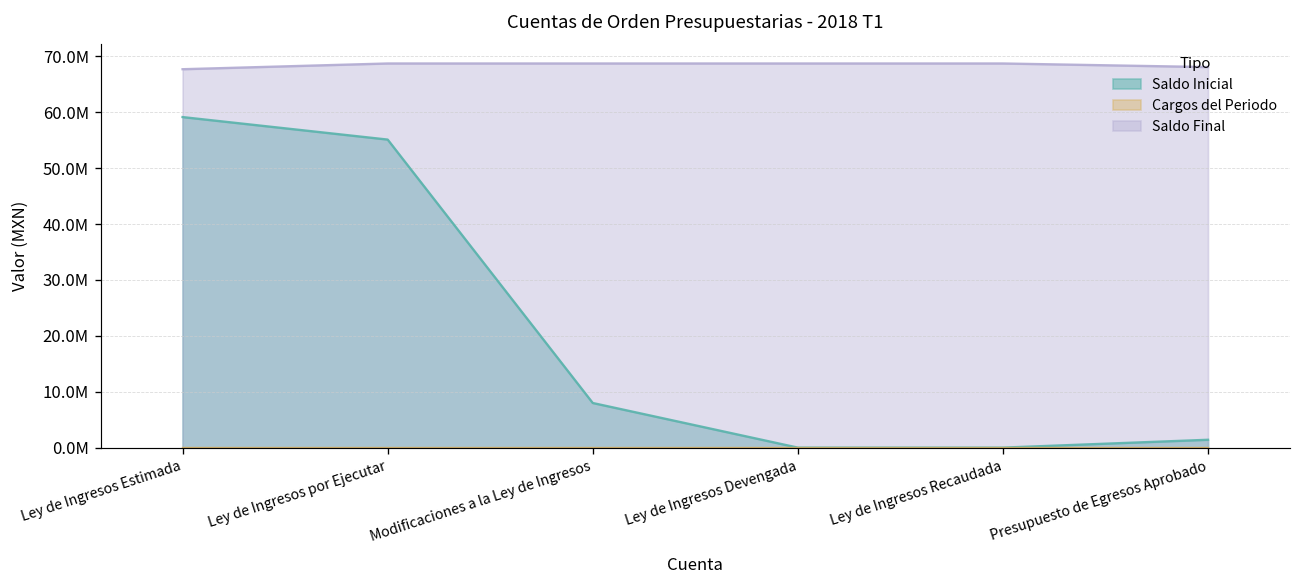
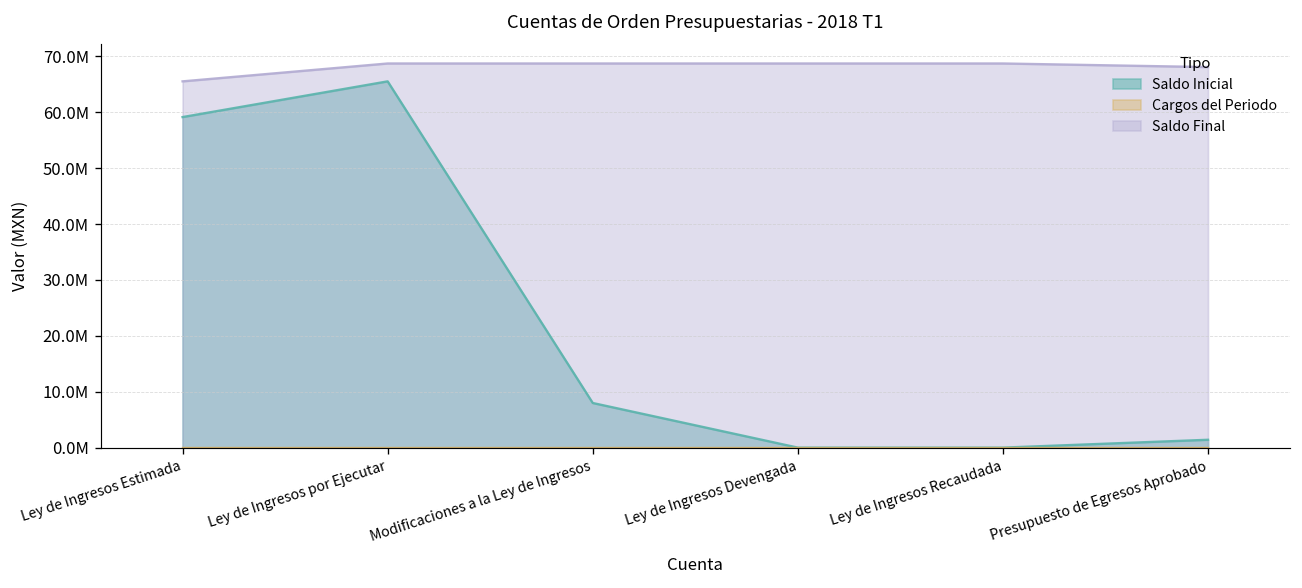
  {
    "Saldo Inicial": {
      "Ley de Ingresos Estimada": 59000000,
-     "Ley de Ingresos por Ejecutar": 55000000,
+     "Ley de Ingresos por Ejecutar": 66000000,
      "Modificaciones a la Ley de Ingresos": 8000000,
      "Presupuesto de Egresos Aprobado": 1000000
    },
    "Cargos del Periodo": {
      "Ley de Ingresos Estimada": 0,
      "Ley de Ingresos por Ejecutar": 0,
      "Modificaciones a la Ley de Ingresos": 0,
      "Presupuesto de Egresos Aprobado": 0
    },
    "Saldo Final": {
-     "Ley de Ingresos Estimada": 68000000,
+     "Ley de Ingresos Estimada": 66000000,
      "Ley de Ingresos por Ejecutar": 69000000,
      "Modificaciones a la Ley de Ingresos": 69000000,
      "Ley de Ingresos Devengada": 69000000,
      "Ley de Ingresos Recaudada": 69000000,
      "Presupuesto de Egresos Aprobado": 68000000
    }
  }
